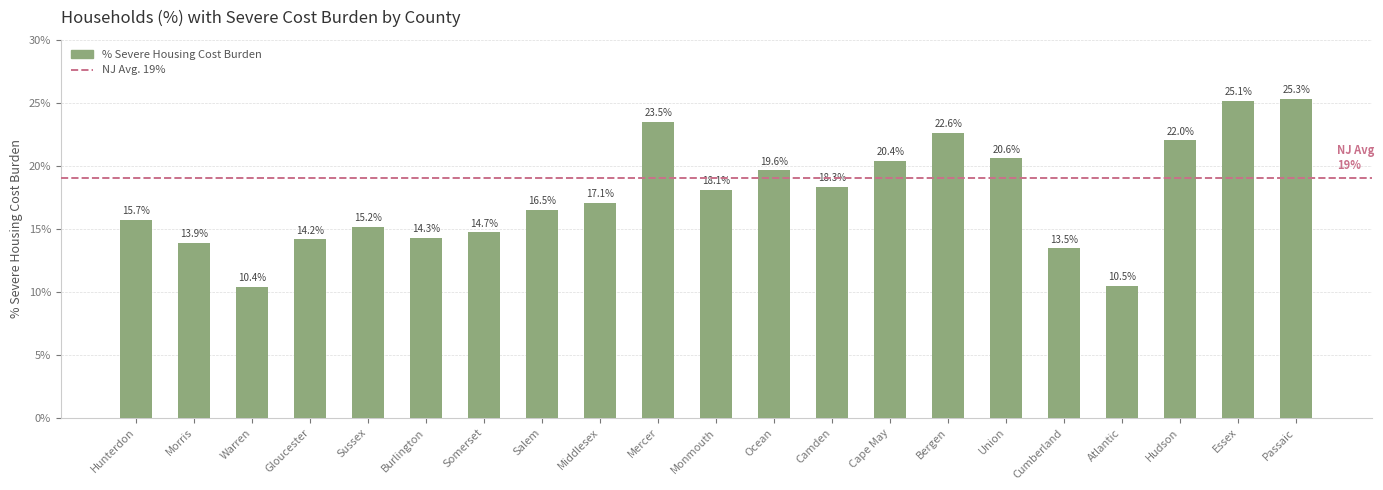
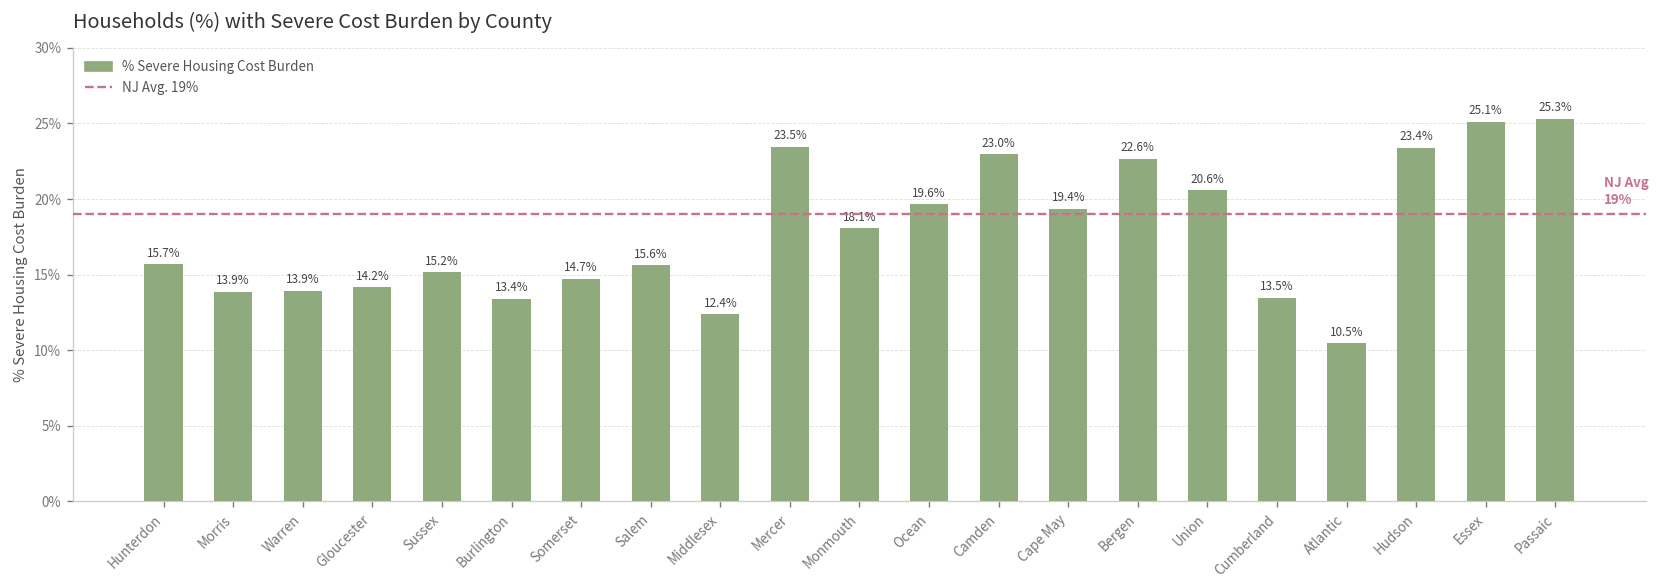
  {
    "Hunterdon": "15.7%",
    "Morris": "13.9%",
-   "Warren": "10.4%",
+   "Warren": "13.9%",
    "Gloucester": "14.2%",
    "Sussex": "15.2%",
-   "Burlington": "14.3%",
+   "Burlington": "13.4%",
    "Somerset": "14.7%",
-   "Salem": "16.5%",
-   "Middlesex": "17.1%",
+   "Salem": "15.6%",
+   "Middlesex": "12.4%",
    "Mercer": "23.5%",
    "Monmouth": "18.1%",
    "Ocean": "19.6%",
-   "Camden": "18.3%",
-   "Cape May": "20.4%",
+   "Camden": "23.0%",
+   "Cape May": "19.4%",
    "Bergen": "22.6%",
    "Union": "20.6%",
    "Cumberland": "13.5%",
    "Atlantic": "10.5%",
-   "Hudson": "22.0%",
+   "Hudson": "23.4%",
    "Essex": "25.1%",
    "Passaic": "25.3%"
  }
